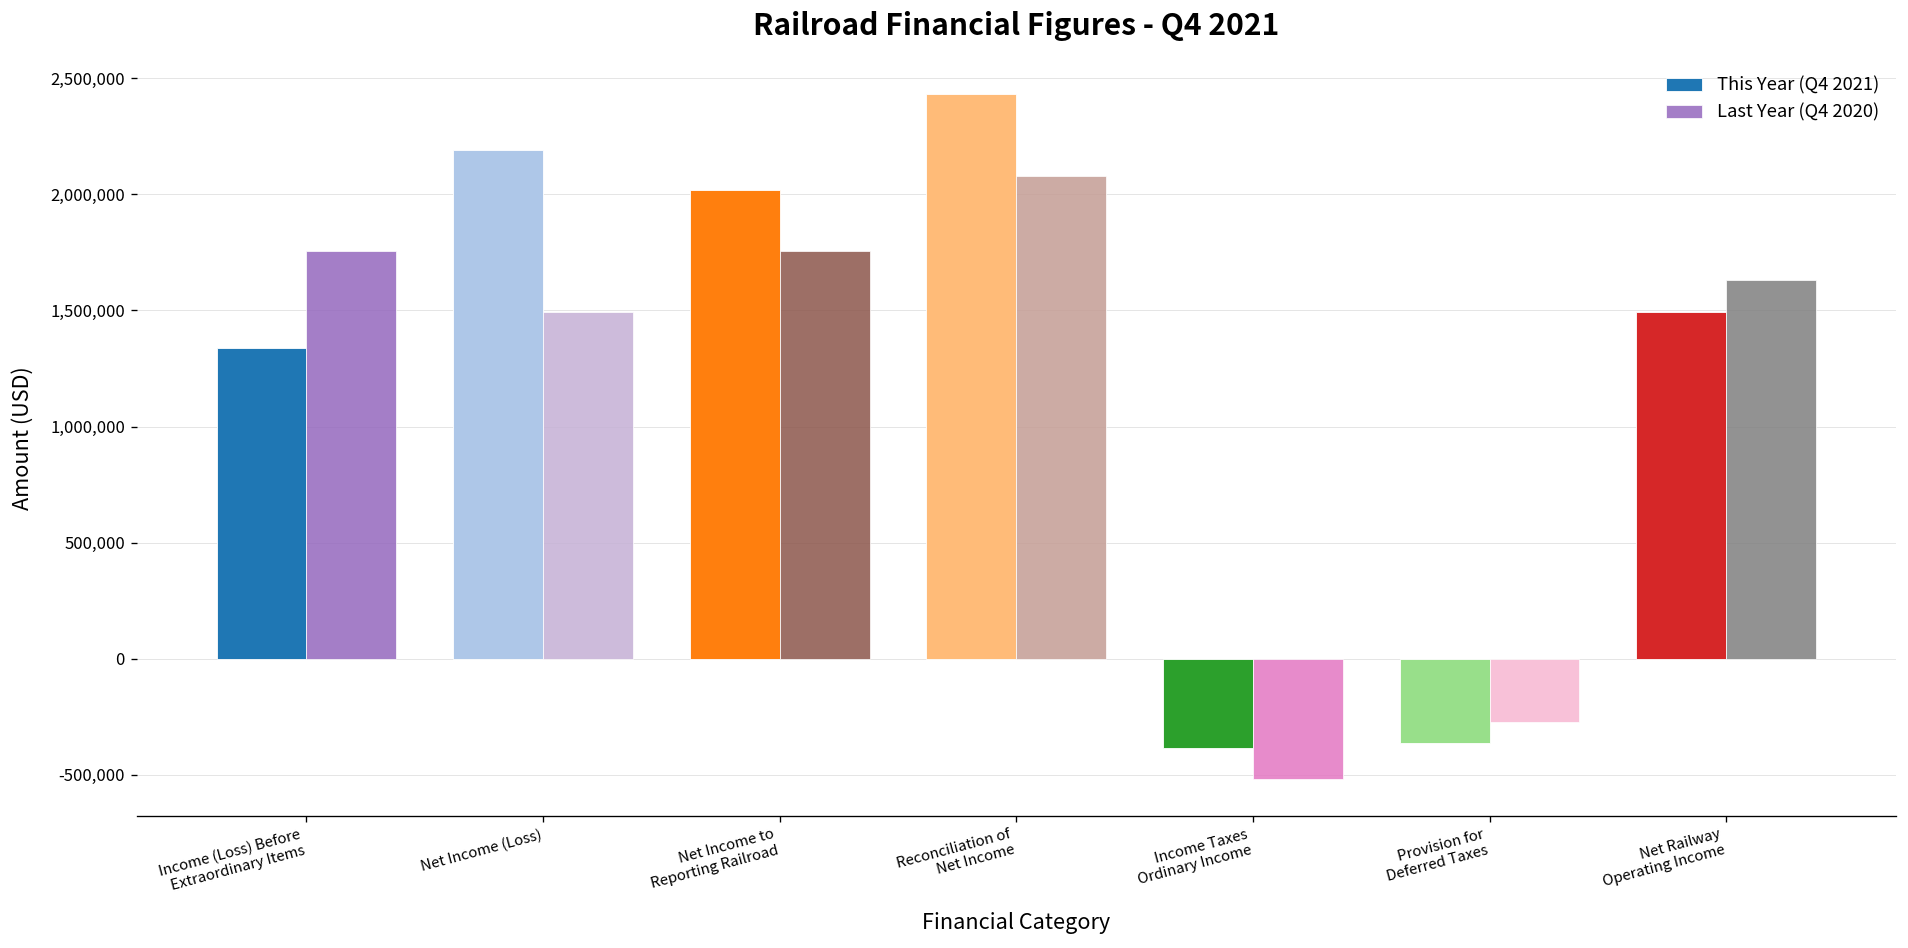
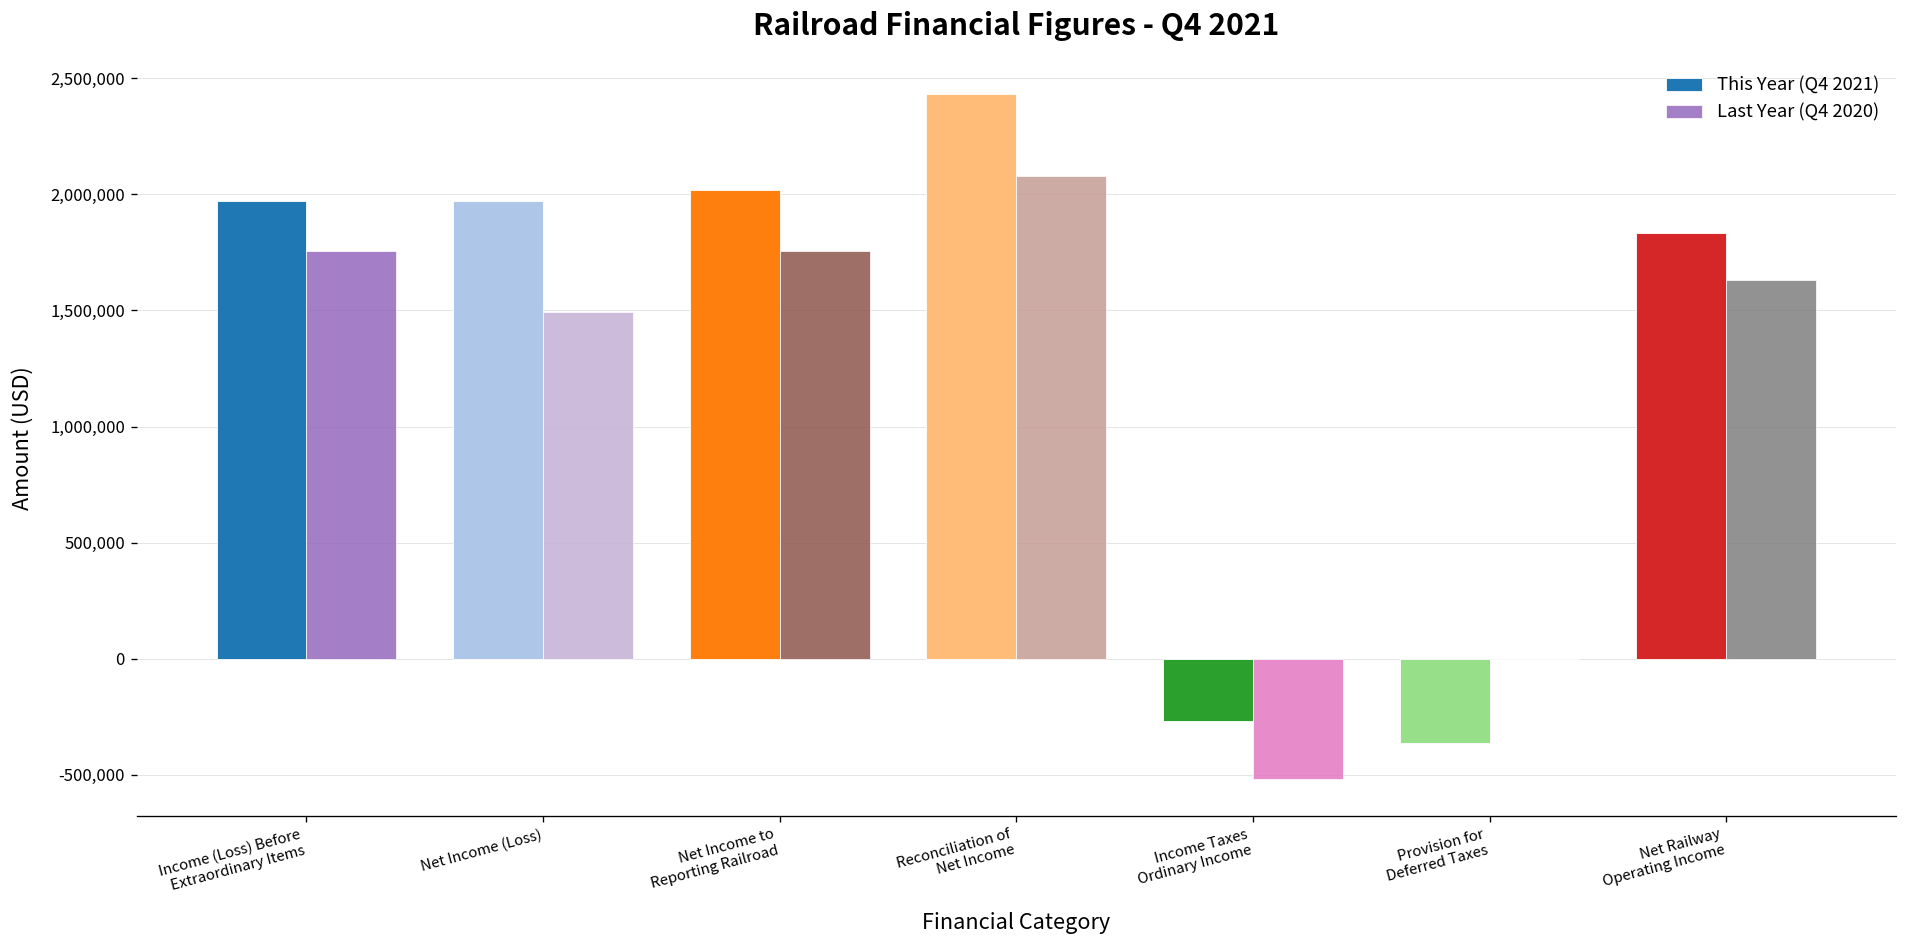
  {
    "This Year (Q4 2021)": {
-     "Income (Loss) Before Extraordinary Items": "1,340,000",
-     "Net Income (Loss)": "2,190,000",
+     "Income (Loss) Before Extraordinary Items": "1,970,000",
+     "Net Income (Loss)": "1,970,000",
      "Net Income to Reporting Railroad": "2,020,000",
      "Reconciliation of Net Income": "2,430,000",
-     "Income Taxes Ordinary Income": "-390,000",
+     "Income Taxes Ordinary Income": "-270,000",
      "Provision for Deferred Taxes": "-360,000",
-     "Net Railway Operating Income": "1,490,000"
+     "Net Railway Operating Income": "1,830,000"
    },
    "Last Year (Q4 2020)": {
      "Income (Loss) Before Extraordinary Items": "1,760,000",
      "Net Income (Loss)": "1,490,000",
      "Net Income to Reporting Railroad": "1,760,000",
      "Reconciliation of Net Income": "2,080,000",
      "Income Taxes Ordinary Income": "-520,000",
-     "Provision for Deferred Taxes": "-270,000",
+     "Provision for Deferred Taxes": "0",
      "Net Railway Operating Income": "1,630,000"
    }
  }
